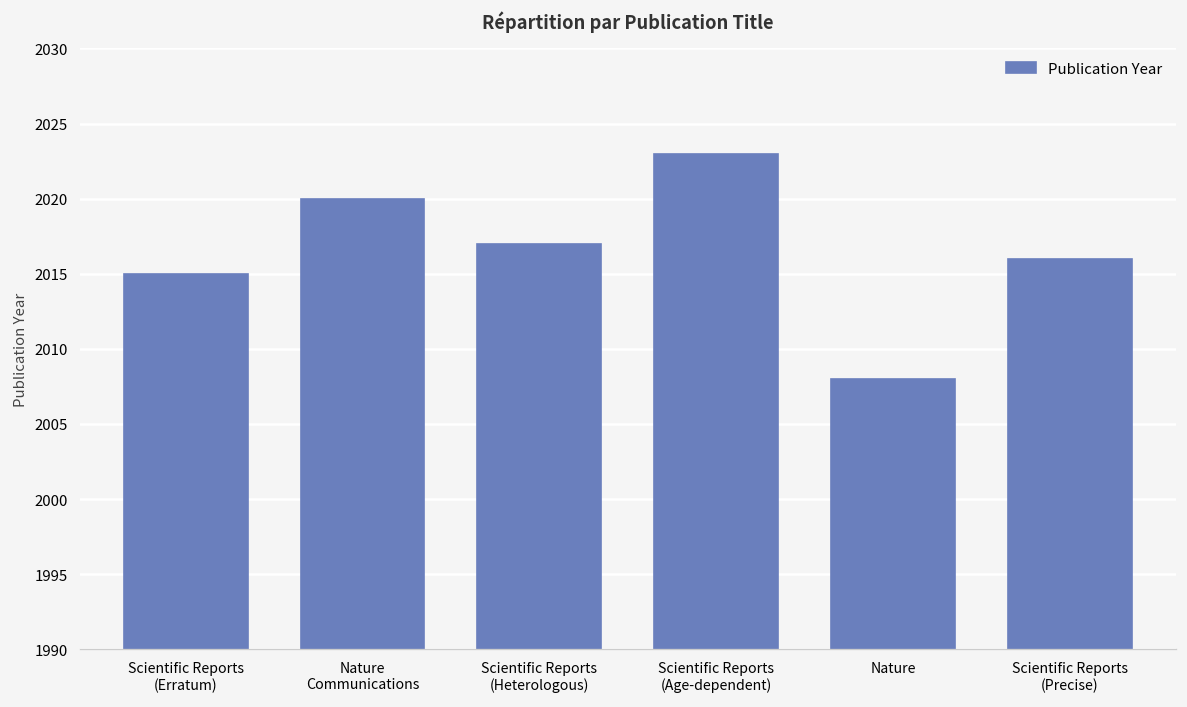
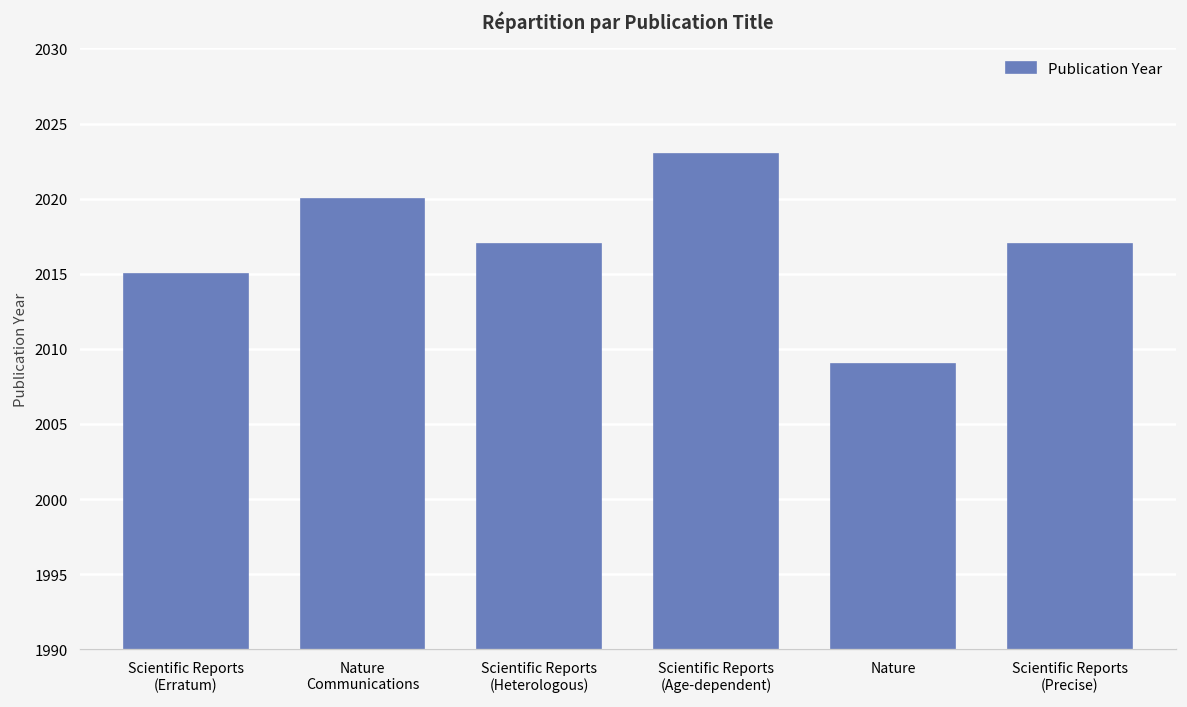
  {
    "Scientific Reports (Erratum)": 2015,
    "Nature Communications": 2020,
    "Scientific Reports (Heterologous)": 2017,
    "Scientific Reports (Age-dependent)": 2023,
-   "Nature": 2008,
-   "Scientific Reports (Precise)": 2016
+   "Nature": 2009,
+   "Scientific Reports (Precise)": 2017
  }
